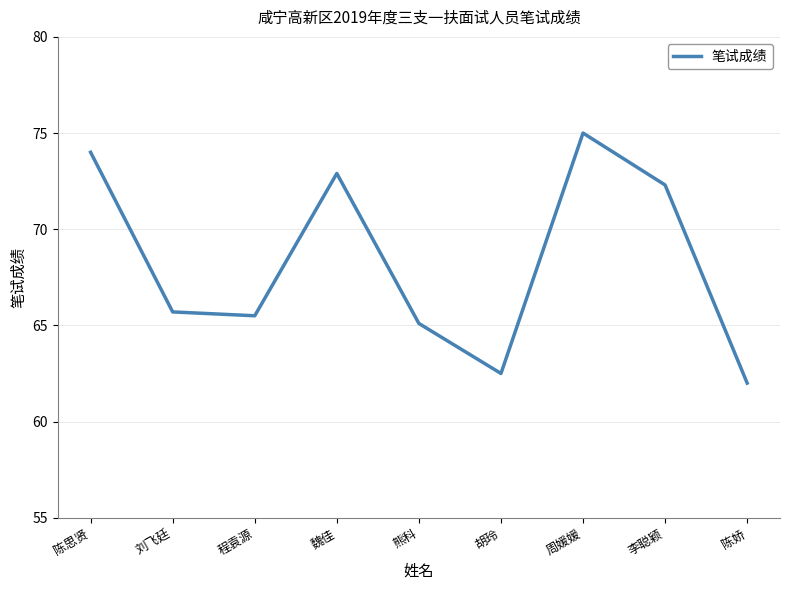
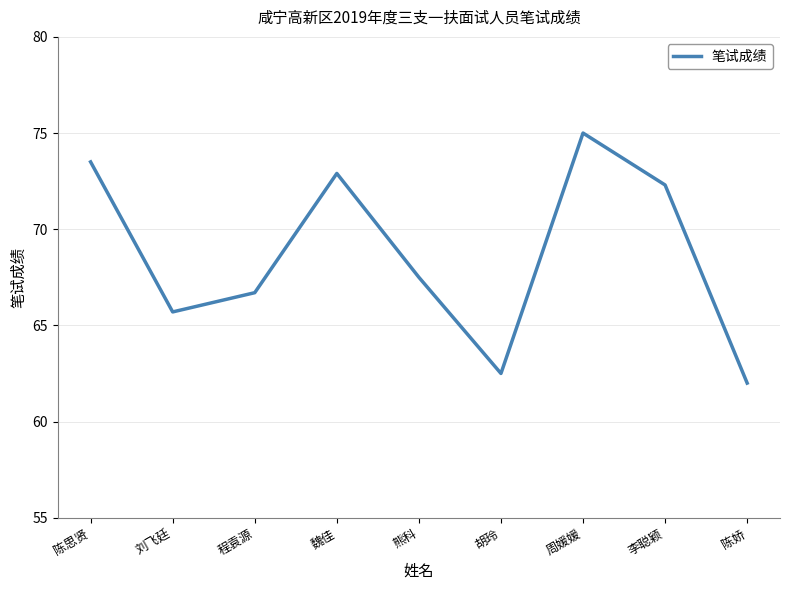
  {
-   "陈思贤": 74.0,
+   "陈思贤": 73.5,
    "刘飞廷": 65.7,
-   "程袁源": 65.5,
+   "程袁源": 66.7,
    "魏佳": 72.9,
-   "熊科": 65.1,
+   "熊科": 67.5,
    "胡玲": 62.5,
    "周媛媛": 75.0,
    "李聪颖": 72.3,
    "陈娇": 62.0
  }
